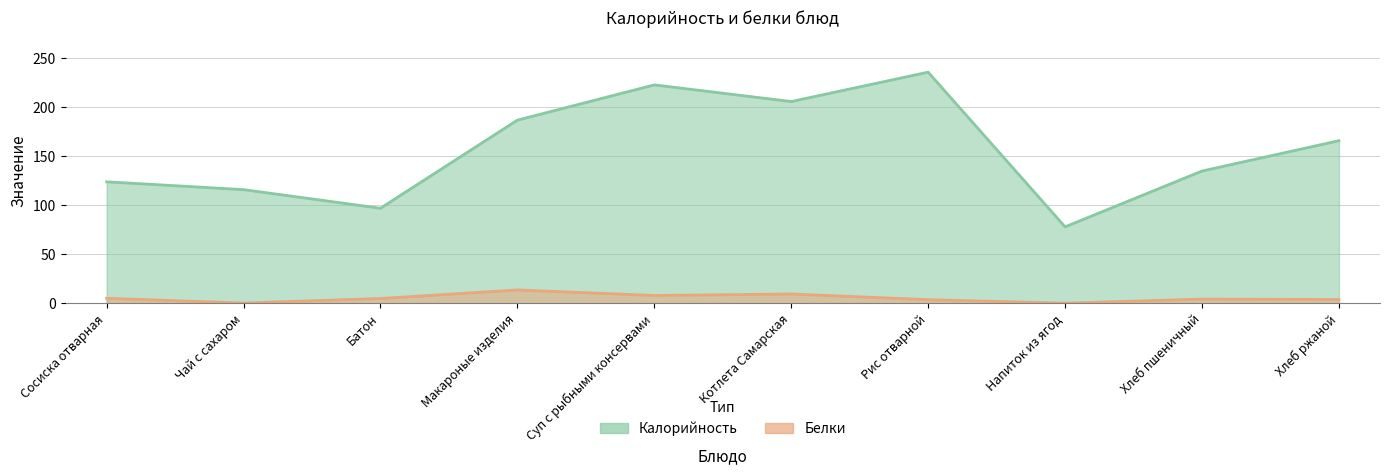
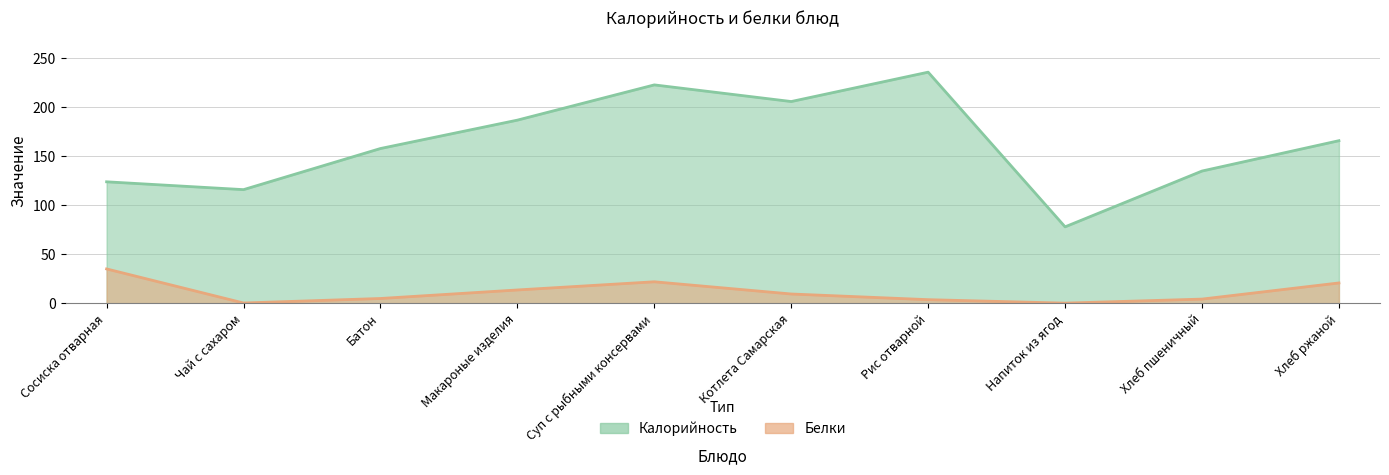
  {
    "Калорийность": {
      "Сосиска отварная": 120,
      "Чай с сахаром": 120,
-     "Батон": 100,
+     "Батон": 160,
      "Макароные изделия": 190,
      "Суп с рыбными консервами": 220,
      "Котлета Самарская": 210,
      "Рис отварной": 240,
      "Напиток из ягод": 80,
      "Хлеб пшеничный": 140,
      "Хлеб ржаной": 170
    },
    "Белки": {
-     "Сосиска отварная": 10,
+     "Сосиска отварная": 40,
      "Чай с сахаром": 0,
      "Батон": 0,
      "Макароные изделия": 10,
-     "Суп с рыбными консервами": 10,
+     "Суп с рыбными консервами": 20,
      "Котлета Самарская": 10,
      "Рис отварной": 0,
      "Напиток из ягод": 0,
      "Хлеб пшеничный": 0,
-     "Хлеб ржаной": 0
+     "Хлеб ржаной": 20
    }
  }
